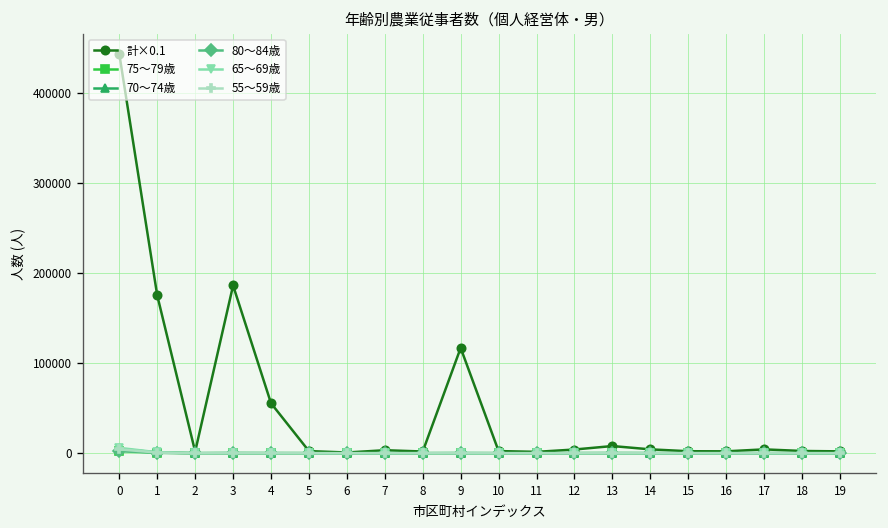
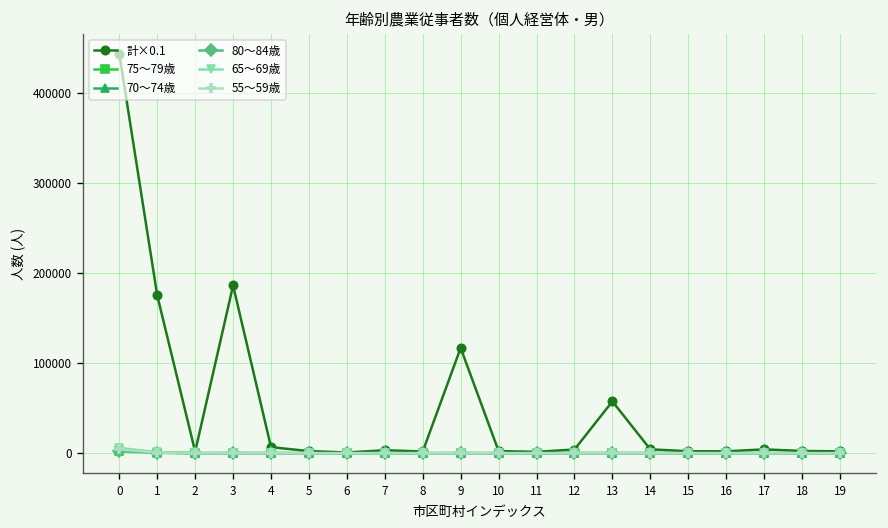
  {
    "計×0.1": {
      "1": 180000,
      "3": 190000,
-     "4": 60000,
+     "4": 10000,
      "9": 120000,
      "12": 0,
-     "13": 10000,
+     "13": 60000,
      "14": 0,
      "17": 0
    }
  }
